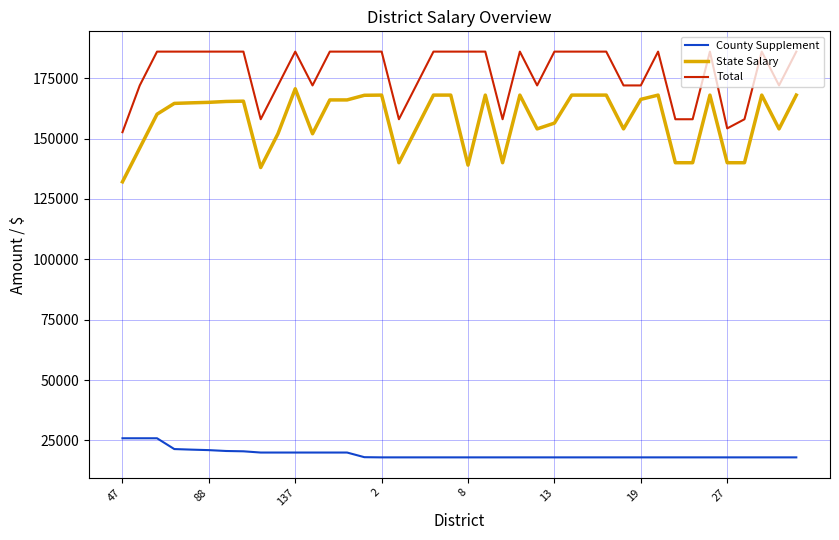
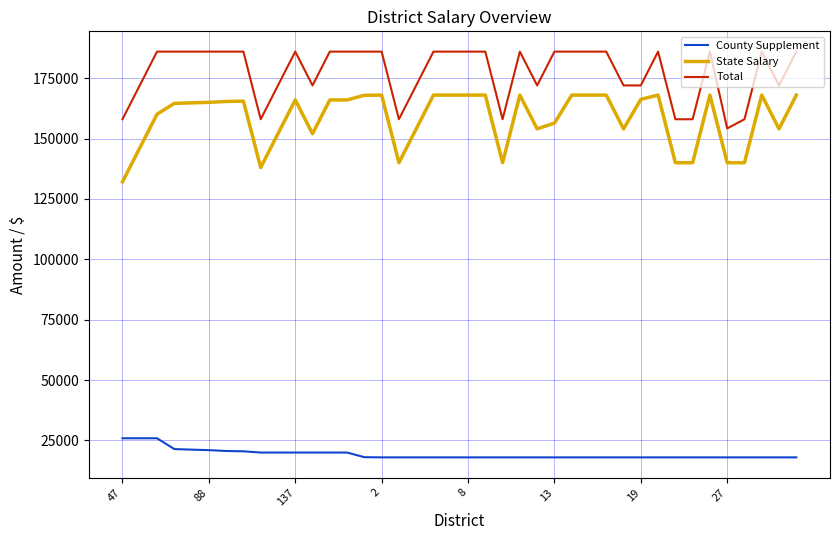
  {
    "County Supplement": {
      "47": 26000,
      "88": 21000,
      "137": 20000,
      "2": 18000,
      "8": 18000,
      "13": 18000,
      "19": 18000,
      "27": 18000
    },
    "State Salary": {
      "47": 132000,
      "88": 165000,
-     "137": 171000,
+     "137": 166000,
      "2": 168000,
-     "8": 139000,
+     "8": 168000,
      "13": 156000,
      "19": 166000,
      "27": 140000
    },
    "Total": {
-     "47": 153000,
+     "47": 158000,
      "88": 186000,
      "137": 186000,
      "2": 186000,
      "8": 186000,
      "13": 186000,
      "19": 172000,
      "27": 154000
    }
  }
